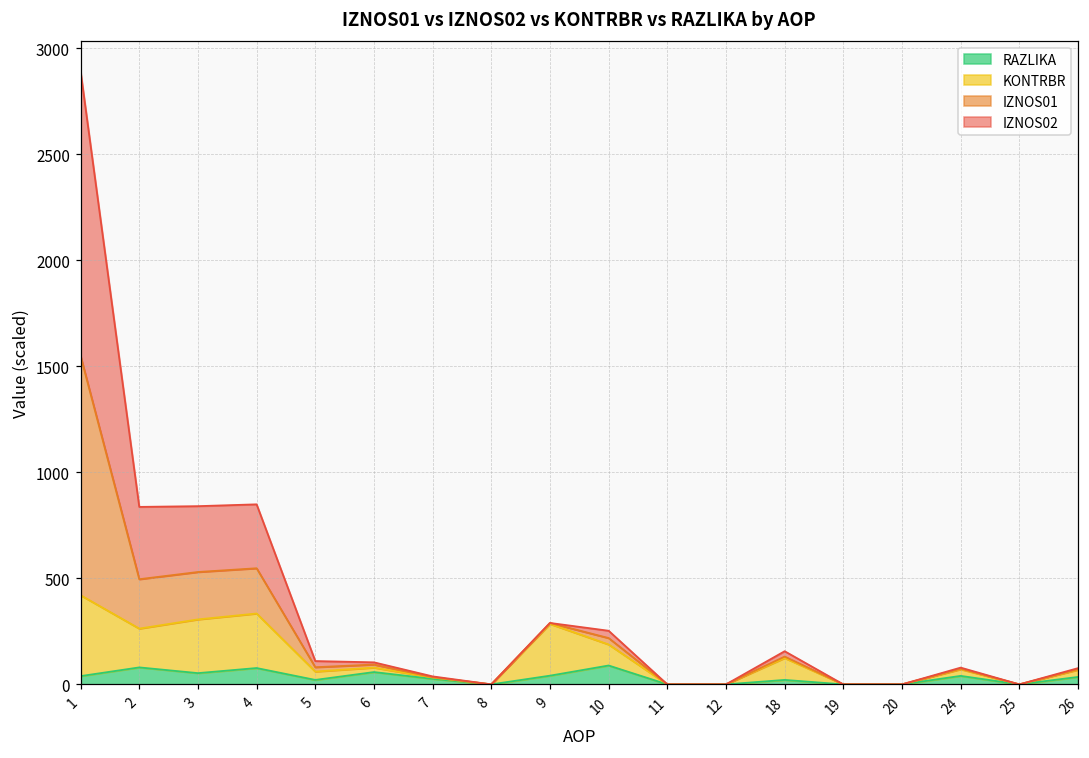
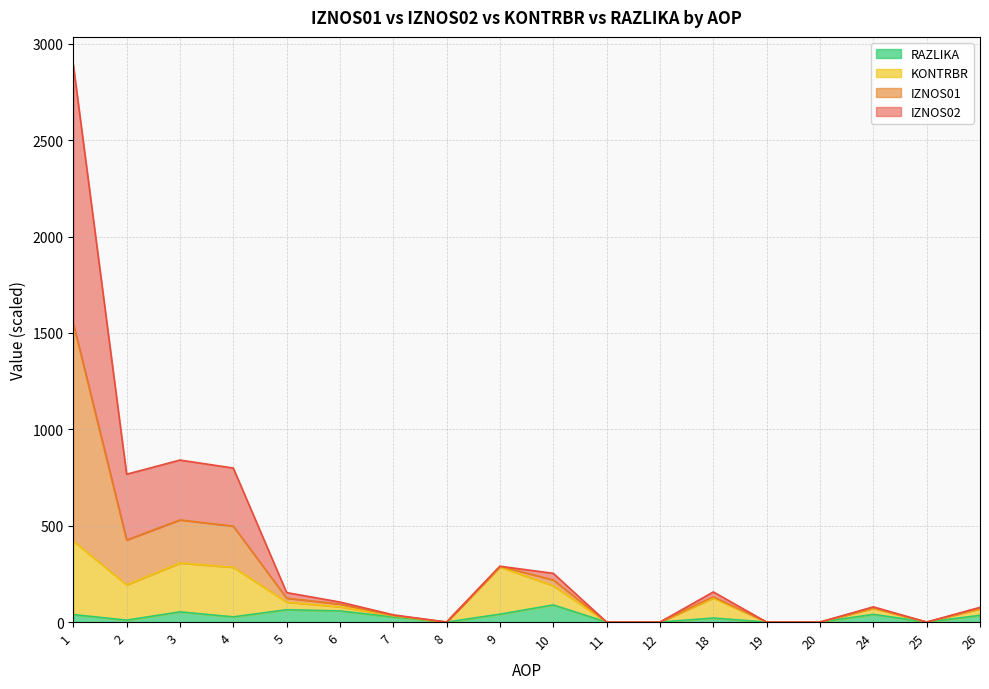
  {
    "RAZLIKA": {
      "1": 40,
-     "2": 80,
+     "2": 10,
      "3": 50,
-     "4": 80,
-     "5": 20,
+     "4": 30,
+     "5": 60,
      "6": 60,
      "9": 40,
      "10": 90,
      "18": 20,
      "24": 40,
      "26": 40
    },
    "KONTRBR": {
      "1": 380,
      "2": 180,
      "3": 250,
      "4": 260,
      "5": 40,
      "6": 20,
      "10": 100
    }
  }
